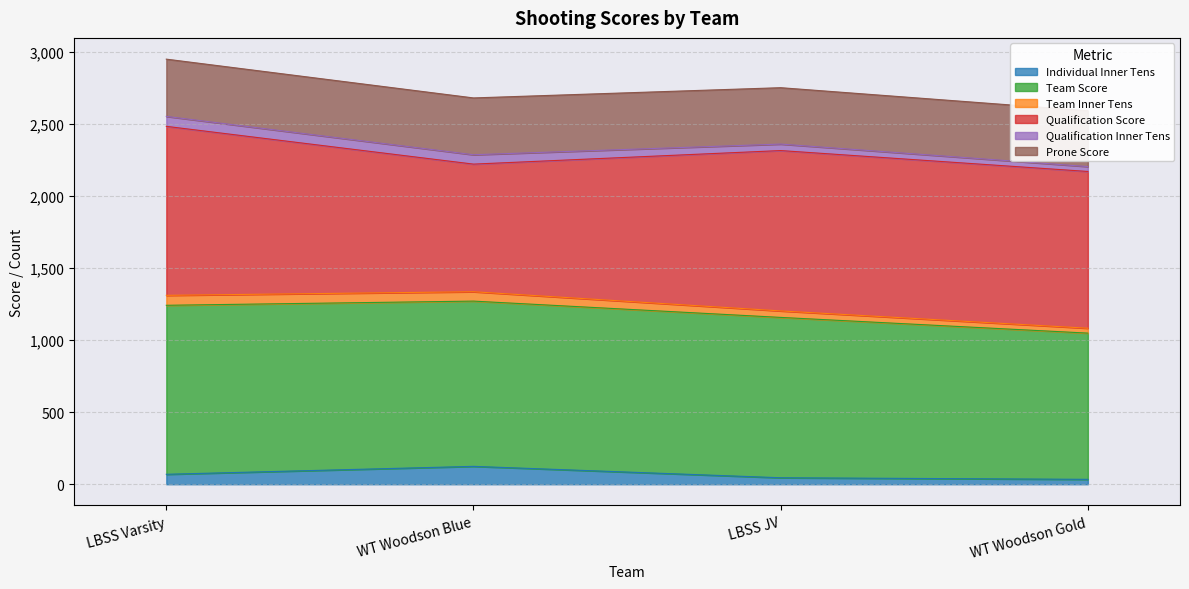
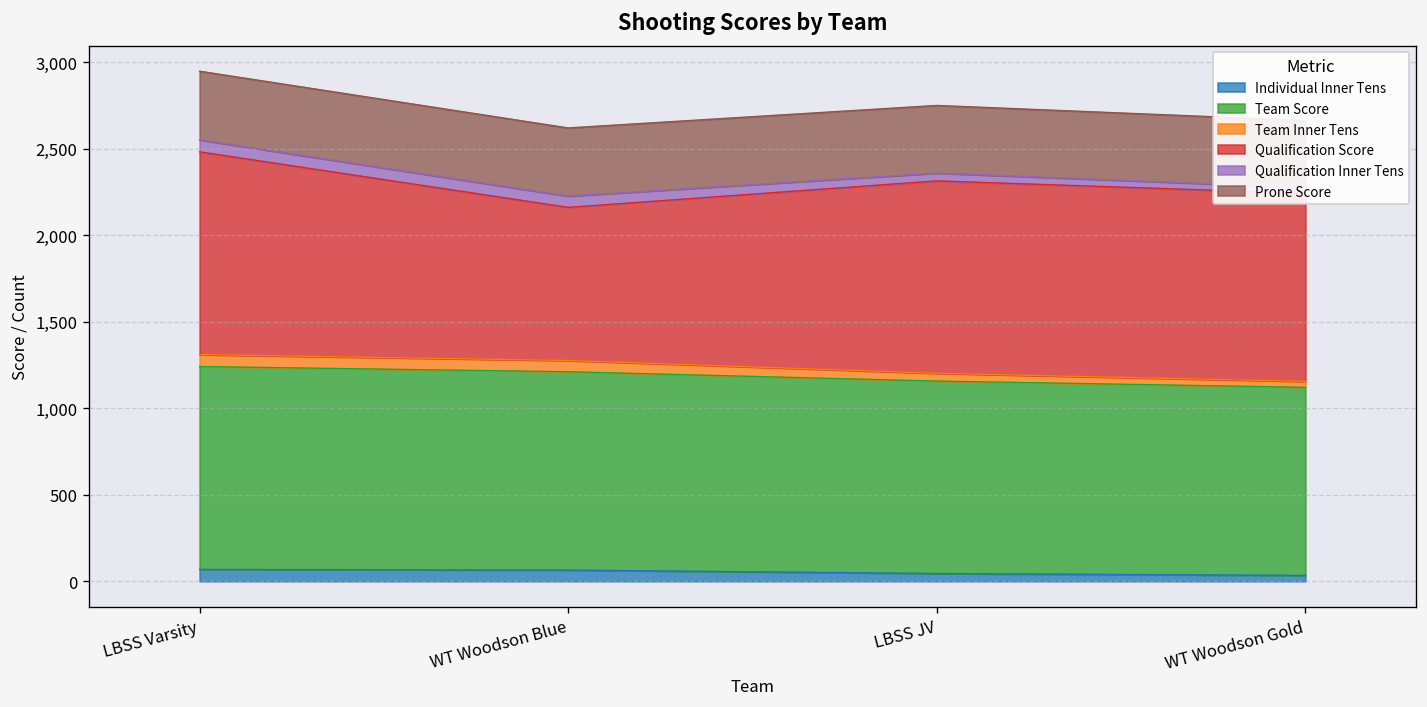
  {
    "Individual Inner Tens": {
      "LBSS Varsity": "70",
-     "WT Woodson Blue": "120",
+     "WT Woodson Blue": "70",
      "LBSS JV": "50",
      "WT Woodson Gold": "30"
    },
    "Team Score": {
      "LBSS Varsity": "1,170",
      "WT Woodson Blue": "1,150",
      "LBSS JV": "1,110",
-     "WT Woodson Gold": "1,010"
+     "WT Woodson Gold": "1,090"
    },
    "Team Inner Tens": {
      "LBSS Varsity": "70",
      "WT Woodson Blue": "70",
      "LBSS JV": "50",
      "WT Woodson Gold": "30"
    },
    "Qualification Score": {
      "LBSS Varsity": "1,170",
      "WT Woodson Blue": "890",
      "LBSS JV": "1,110"
    },
    "Qualification Inner Tens": {
      "LBSS Varsity": "70",
      "WT Woodson Blue": "70",
      "LBSS JV": "50"
    },
    "Prone Score": {
      "LBSS Varsity": "400",
      "WT Woodson Blue": "390",
      "LBSS JV": "390"
    }
  }
